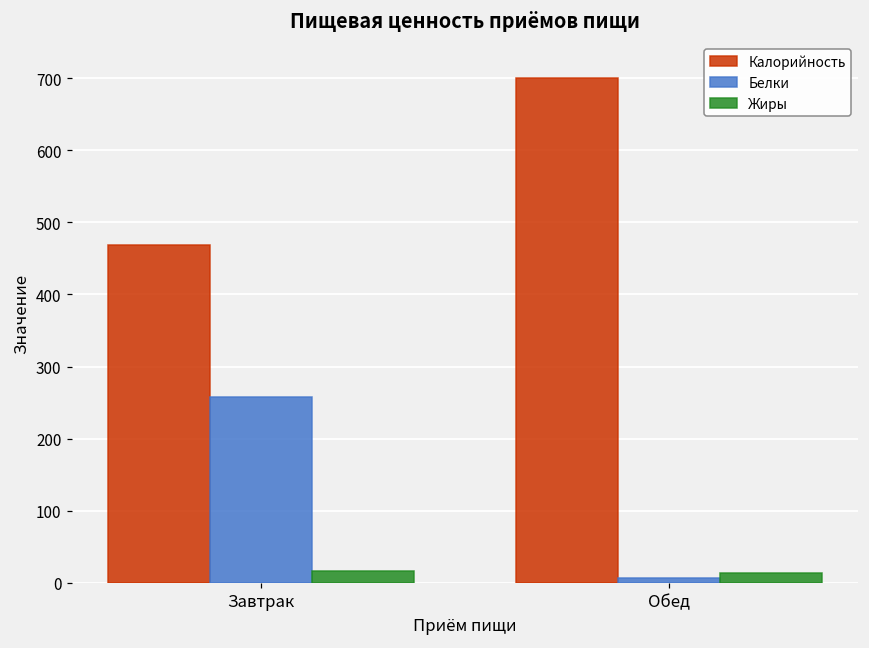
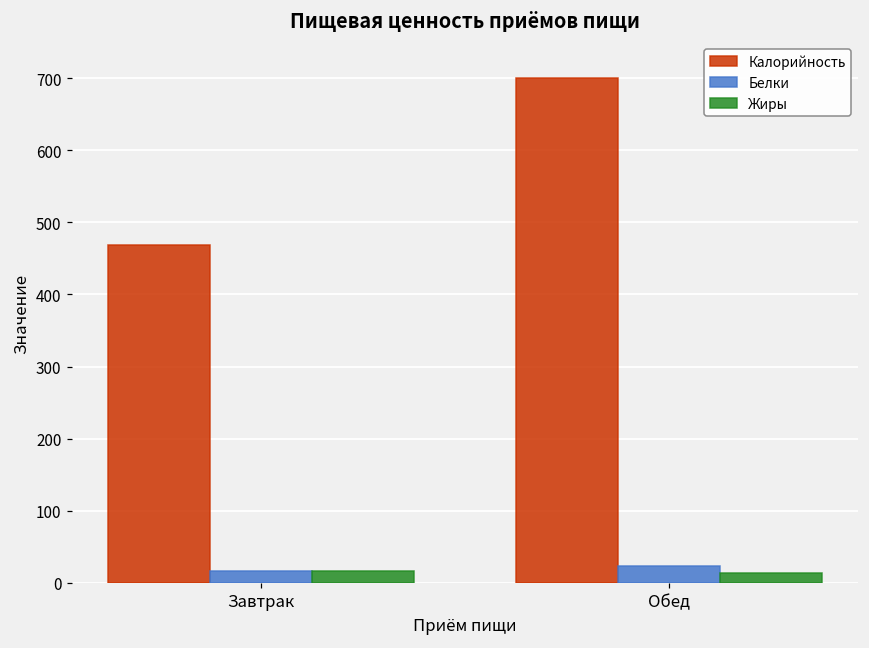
  {
    "Калорийность": {
      "Завтрак": 470,
      "Обед": 700
    },
    "Белки": {
-     "Завтрак": 260,
-     "Обед": 10
+     "Завтрак": 20,
+     "Обед": 20
    },
    "Жиры": {
      "Завтрак": 20,
      "Обед": 10
    }
  }
